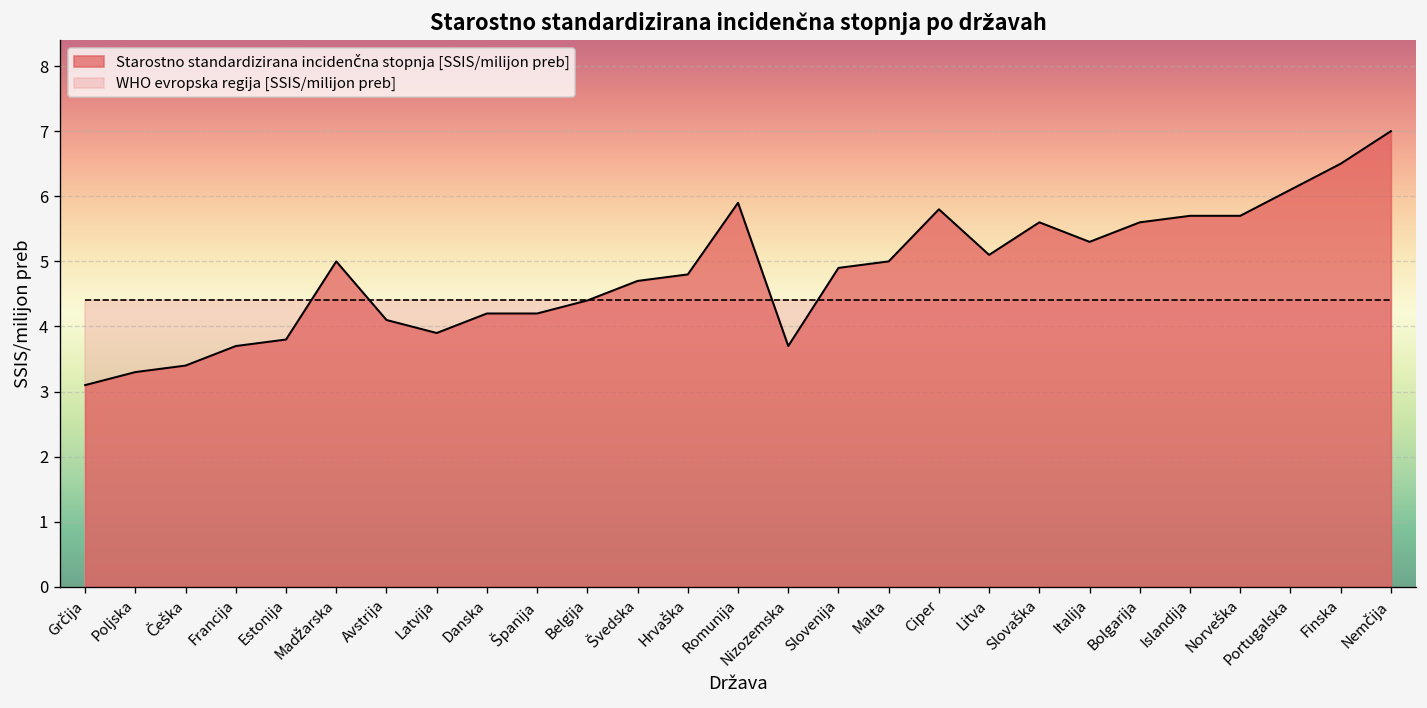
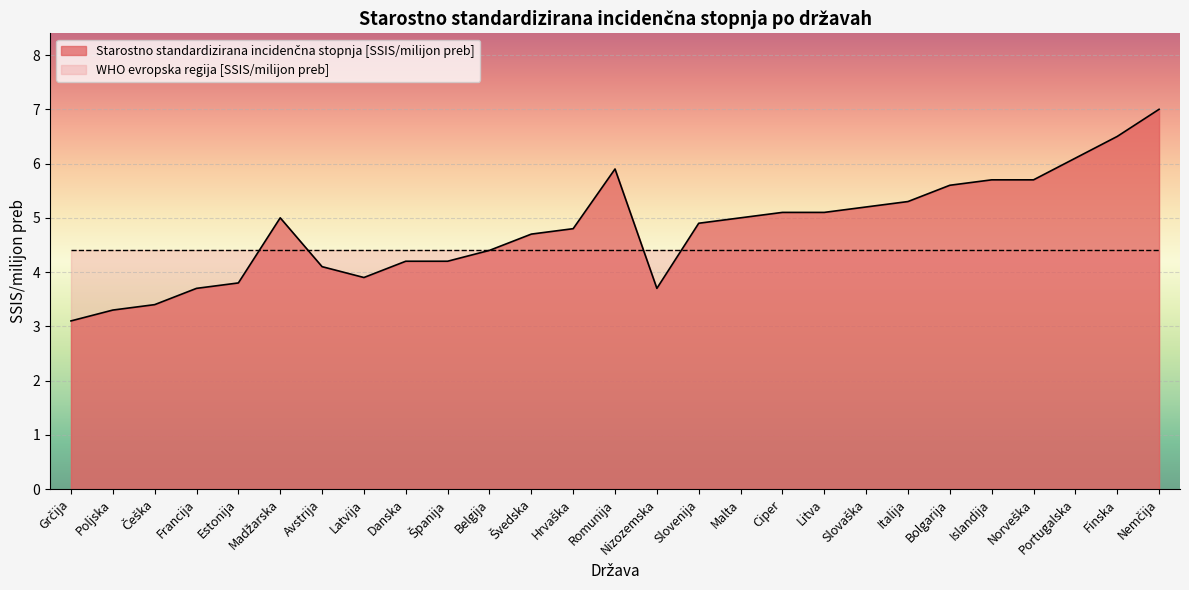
  {
    "Starostno standardizirana incidenčna stopnja [SSIS/milijon preb]": {
      "Grčija": 3.1,
      "Poljska": 3.3,
      "Češka": 3.4,
      "Francija": 3.7,
      "Estonija": 3.8,
      "Madžarska": 5.0,
      "Avstrija": 4.1,
      "Latvija": 3.9,
      "Danska": 4.2,
      "Španija": 4.2,
      "Švedska": 4.7,
      "Hrvaška": 4.8,
      "Romunija": 5.9,
      "Nizozemska": 3.7,
      "Slovenija": 4.9,
      "Malta": 5.0,
-     "Ciper": 5.8,
+     "Ciper": 5.1,
      "Litva": 5.1,
-     "Slovaška": 5.6,
+     "Slovaška": 5.2,
      "Italija": 5.3,
      "Bolgarija": 5.6,
      "Islandija": 5.7,
      "Norveška": 5.7,
      "Portugalska": 6.1,
      "Finska": 6.5,
      "Nemčija": 7.0
    },
    "WHO evropska regija [SSIS/milijon preb]": {
      "Grčija": 4.4,
      "Poljska": 4.4,
      "Češka": 4.4,
      "Francija": 4.4,
      "Estonija": 4.4,
      "Madžarska": 4.4,
      "Avstrija": 4.4,
      "Latvija": 4.4,
      "Danska": 4.4,
      "Španija": 4.4,
      "Švedska": 4.4,
      "Hrvaška": 4.4,
      "Romunija": 4.4,
      "Nizozemska": 4.4,
      "Slovenija": 4.4,
      "Malta": 4.4,
      "Ciper": 4.4,
      "Litva": 4.4,
      "Slovaška": 4.4,
      "Italija": 4.4,
      "Bolgarija": 4.4,
      "Islandija": 4.4,
      "Norveška": 4.4,
      "Portugalska": 4.4,
      "Finska": 4.4,
      "Nemčija": 4.4
    }
  }
